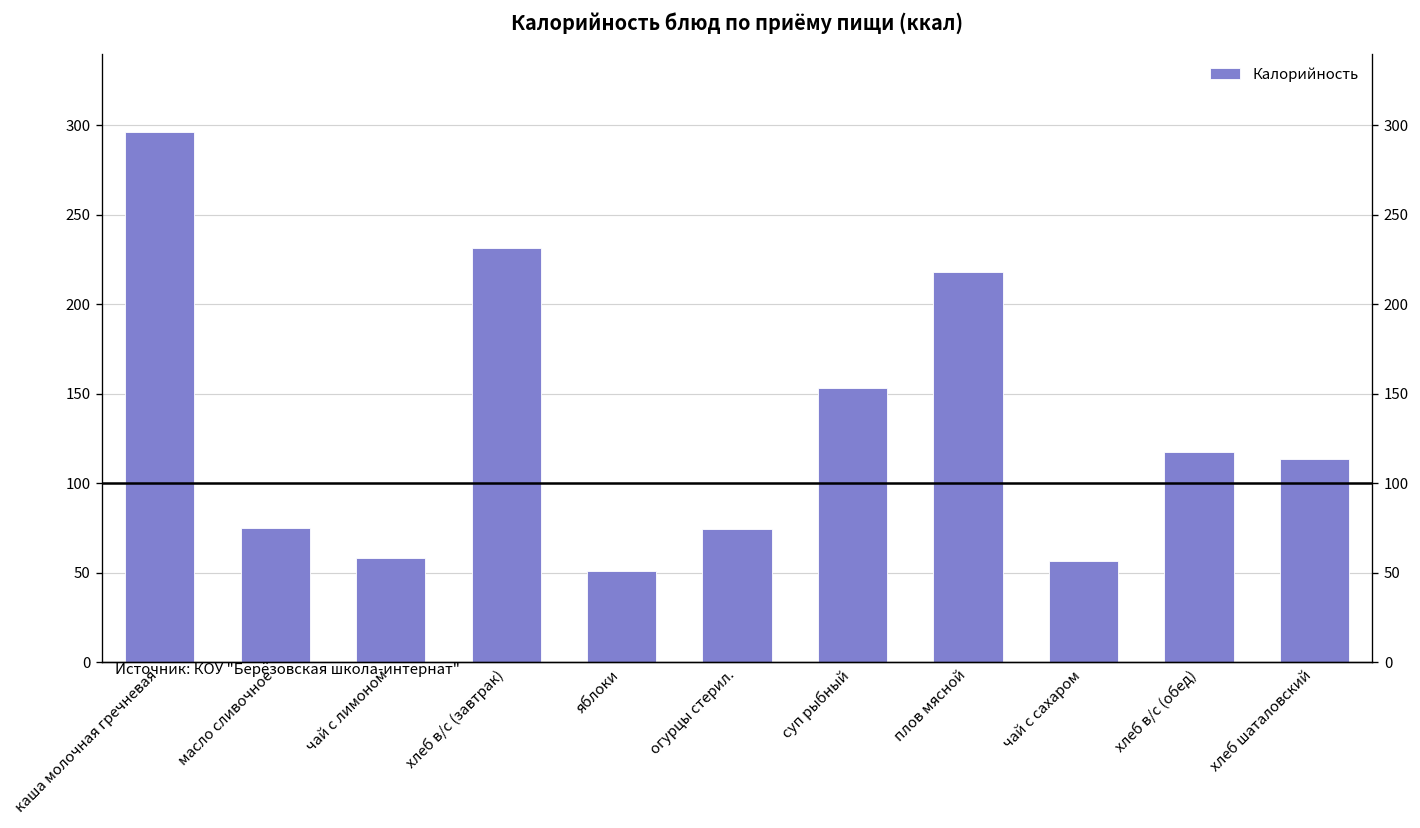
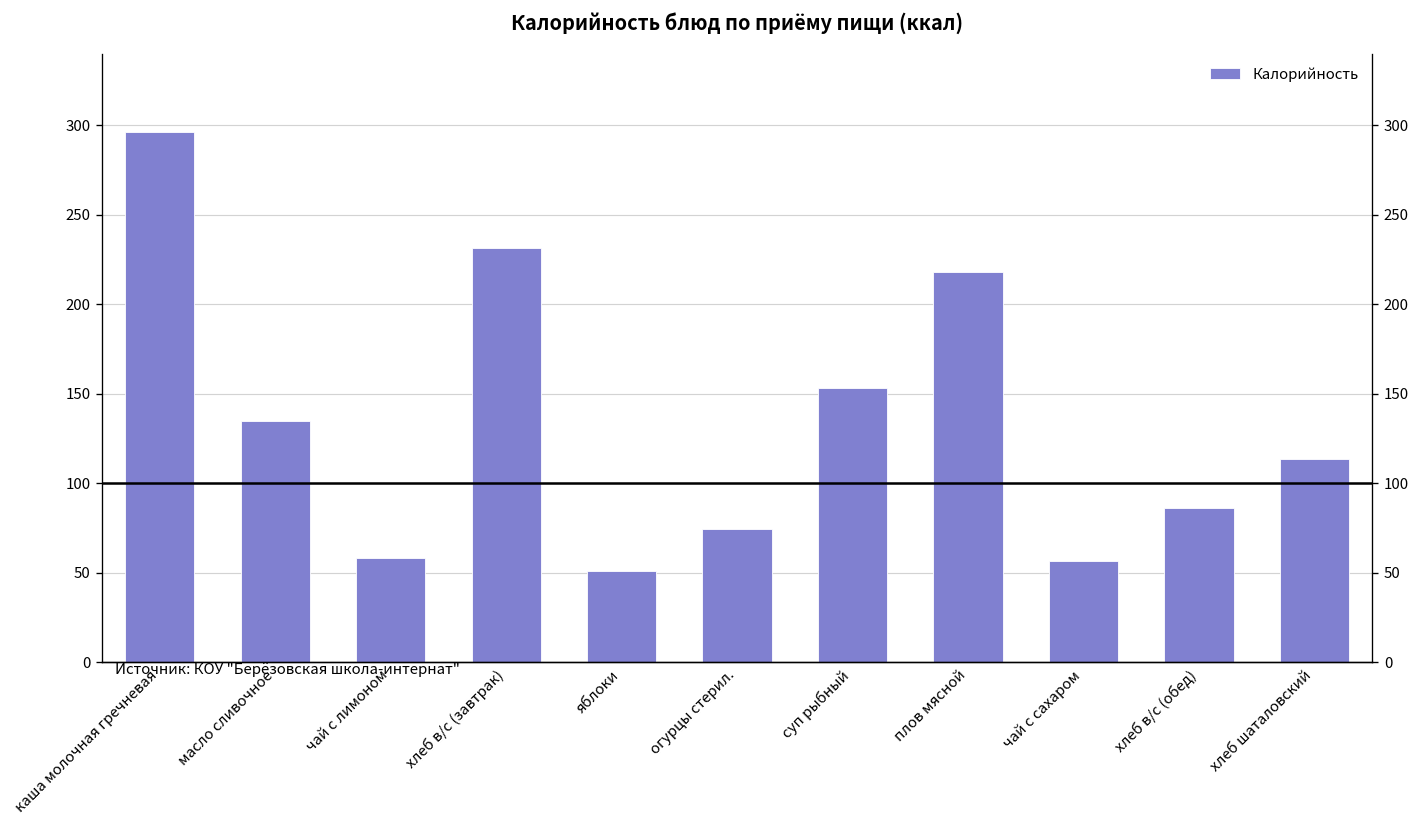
  {
    "каша молочная гречневая": 296,
-   "масло сливочное": 75,
+   "масло сливочное": 135,
    "чай с лимоном": 58,
    "хлеб в/с (завтрак)": 231,
    "яблоки": 51,
    "огурцы стерил.": 74,
    "суп рыбный": 153,
    "плов мясной": 218,
    "чай с сахаром": 57,
-   "хлеб в/с (обед)": 117,
+   "хлеб в/с (обед)": 86,
    "хлеб шаталовский": 114
  }
